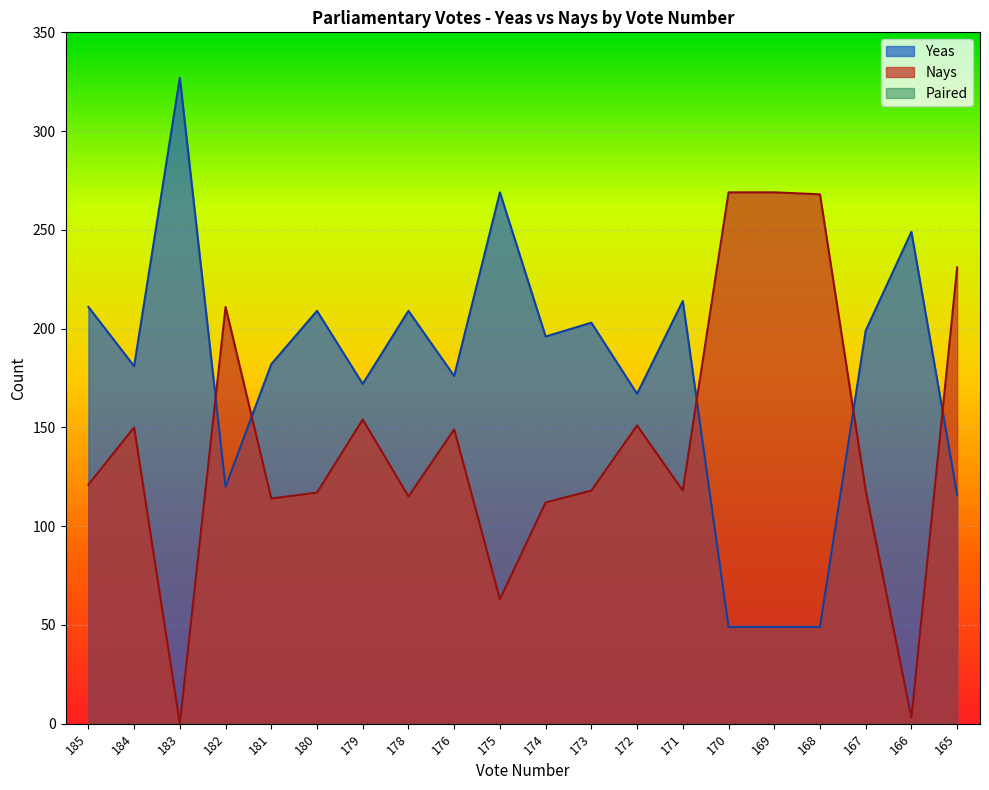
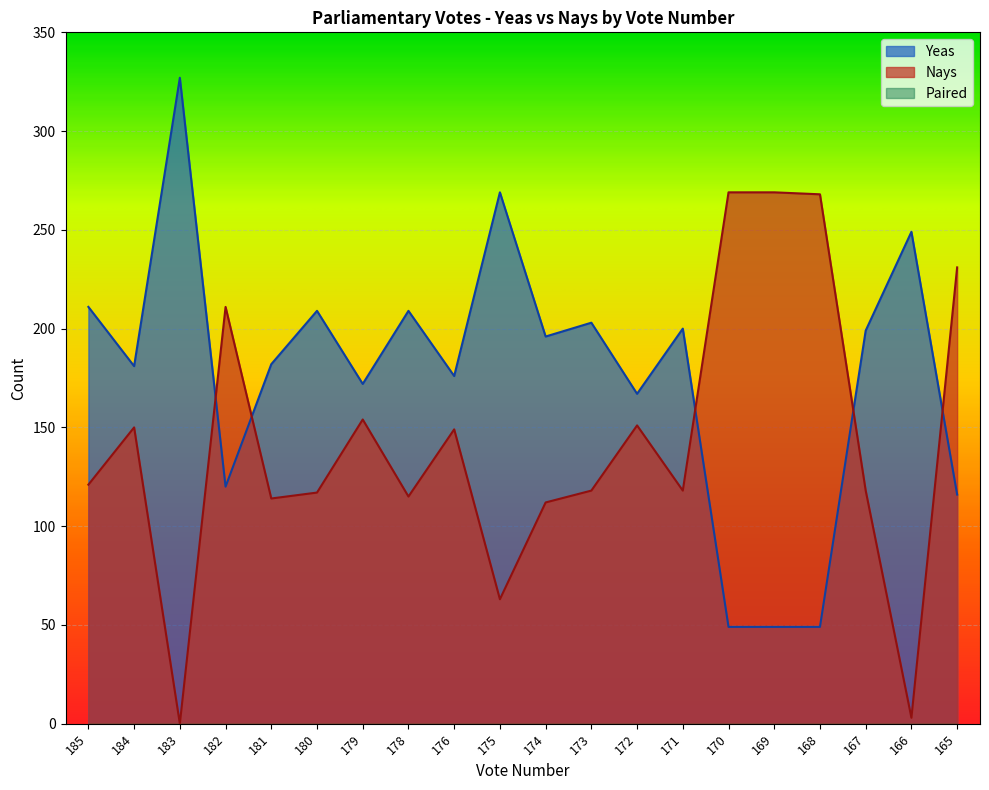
  {
    "Yeas": {
      "185": 211,
      "184": 181,
      "183": 327,
      "182": 120,
      "181": 182,
      "180": 209,
      "179": 172,
      "178": 209,
      "176": 176,
      "175": 269,
      "174": 196,
      "173": 203,
      "172": 167,
-     "171": 214,
+     "171": 200,
      "170": 49,
      "169": 49,
      "168": 49,
      "167": 199,
      "166": 249,
      "165": 116
    },
    "Nays": {
      "185": 121,
      "184": 150,
      "182": 211,
      "181": 114,
      "180": 117,
      "179": 154,
      "178": 115,
      "176": 149,
      "175": 63,
      "174": 112,
      "173": 118,
      "172": 151,
      "171": 118,
      "170": 269,
      "169": 269,
      "168": 268,
      "167": 118,
      "166": 3,
      "165": 231
    },
    "Paired": {
      "185": 0,
      "184": 0,
      "182": 0,
      "181": 0,
      "180": 0,
      "179": 0,
      "178": 0,
      "176": 0,
      "175": 0,
      "174": 0,
      "173": 0,
      "172": 0,
      "171": 0,
      "170": 0,
      "169": 0,
      "168": 0,
      "167": 0,
      "166": 0,
      "165": 0
    }
  }
